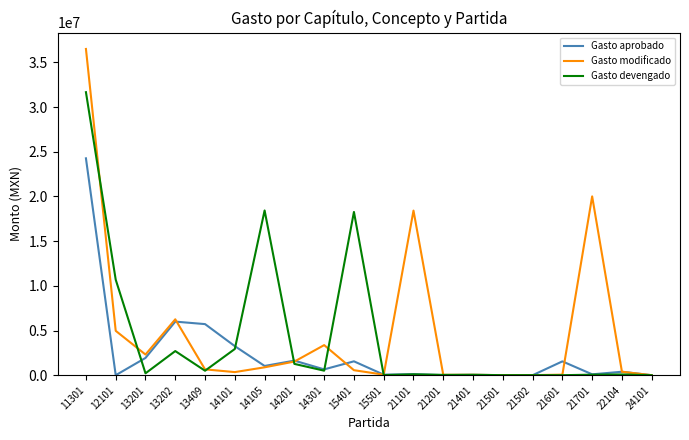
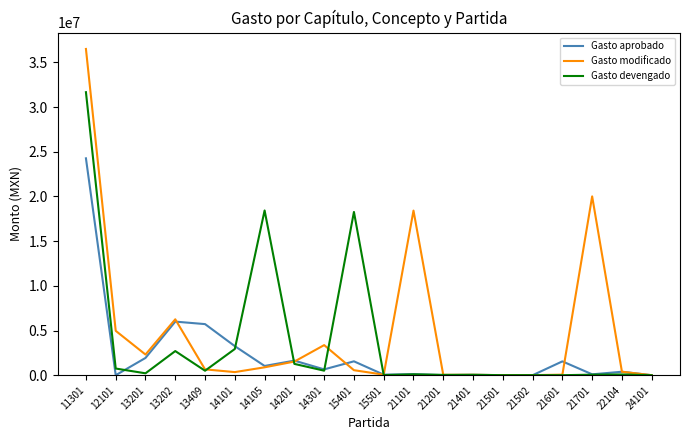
  {
    "Gasto aprobado": {
      "11301": 24000000,
      "12101": 0,
      "13201": 2000000,
      "13409": 6000000,
      "14101": 3000000,
      "15401": 2000000,
      "21601": 2000000
    },
    "Gasto modificado": {
      "11301": 36000000,
      "12101": 5000000,
      "13201": 2000000,
      "14101": 0,
      "14301": 3000000,
      "15401": 1000000,
      "21101": 18000000,
      "21701": 20000000
    },
    "Gasto devengado": {
      "11301": 32000000,
-     "12101": 11000000,
+     "12101": 1000000,
      "13201": 0,
      "13202": 3000000,
      "14101": 3000000,
      "14105": 18000000,
      "15401": 18000000,
      "22104": 0
    }
  }
